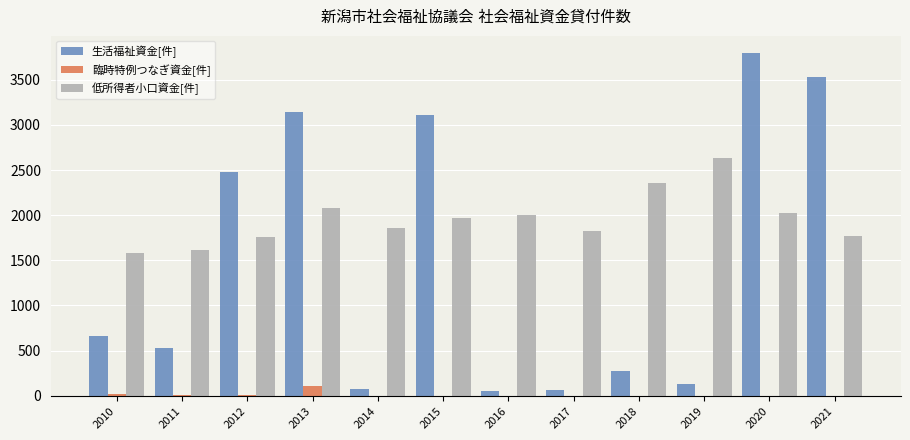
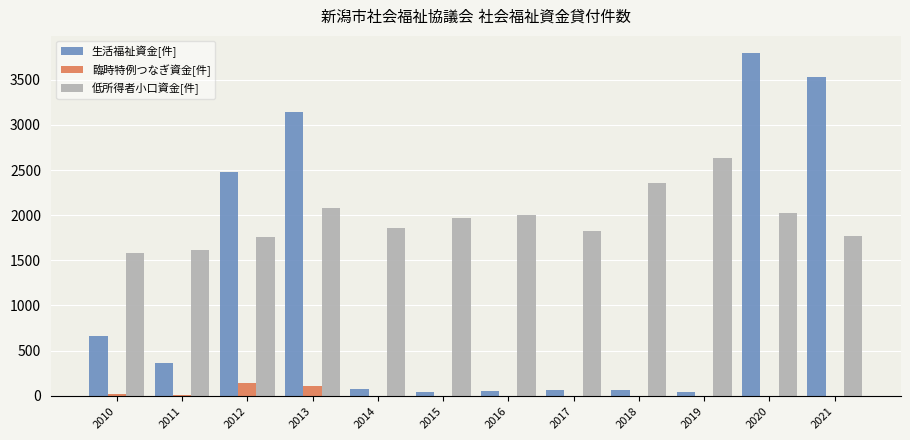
  {
    "生活福祉資金[件]": {
      "2010": 700,
-     "2011": 500,
+     "2011": 400,
      "2012": 2500,
      "2013": 3100,
      "2014": 100,
-     "2015": 3100,
+     "2015": 0,
      "2016": 0,
      "2017": 100,
-     "2018": 300,
-     "2019": 100,
+     "2018": 100,
+     "2019": 0,
      "2020": 3800,
      "2021": 3500
    },
    "臨時特例つなぎ資金[件]": {
-     "2012": 0,
+     "2012": 100,
      "2013": 100,
      "2014": 0,
      "2015": 0,
      "2016": 0,
      "2017": 0,
      "2018": 0,
      "2019": 0,
      "2020": 0,
      "2021": 0
    },
    "低所得者小口資金[件]": {
      "2010": 1600,
      "2011": 1600,
      "2012": 1800,
      "2013": 2100,
      "2014": 1900,
      "2015": 2000,
      "2016": 2000,
      "2017": 1800,
      "2018": 2400,
      "2019": 2600,
      "2020": 2000,
      "2021": 1800
    }
  }
